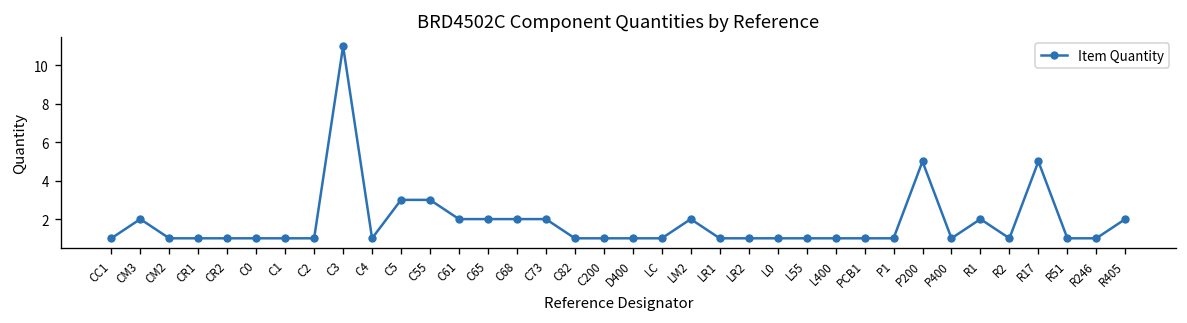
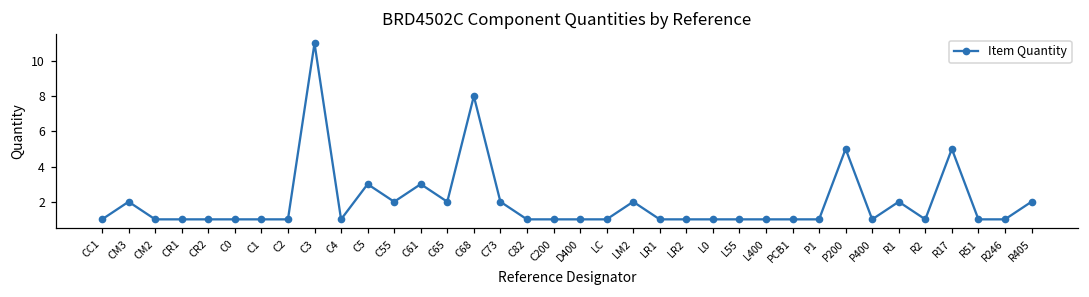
  {
    "CC1": 1,
    "CM3": 2,
    "CM2": 1,
    "CR1": 1,
    "CR2": 1,
    "C0": 1,
    "C1": 1,
    "C2": 1,
    "C3": 11,
    "C4": 1,
    "C5": 3,
-   "C55": 3,
-   "C61": 2,
+   "C55": 2,
+   "C61": 3,
    "C65": 2,
-   "C68": 2,
+   "C68": 8,
    "C73": 2,
    "C82": 1,
    "C200": 1,
    "D400": 1,
    "LC": 1,
    "LM2": 2,
    "LR1": 1,
    "LR2": 1,
    "L0": 1,
    "L55": 1,
    "L400": 1,
    "PCB1": 1,
    "P1": 1,
    "P200": 5,
    "P400": 1,
    "R1": 2,
    "R2": 1,
    "R17": 5,
    "R51": 1,
    "R246": 1,
    "R405": 2
  }
